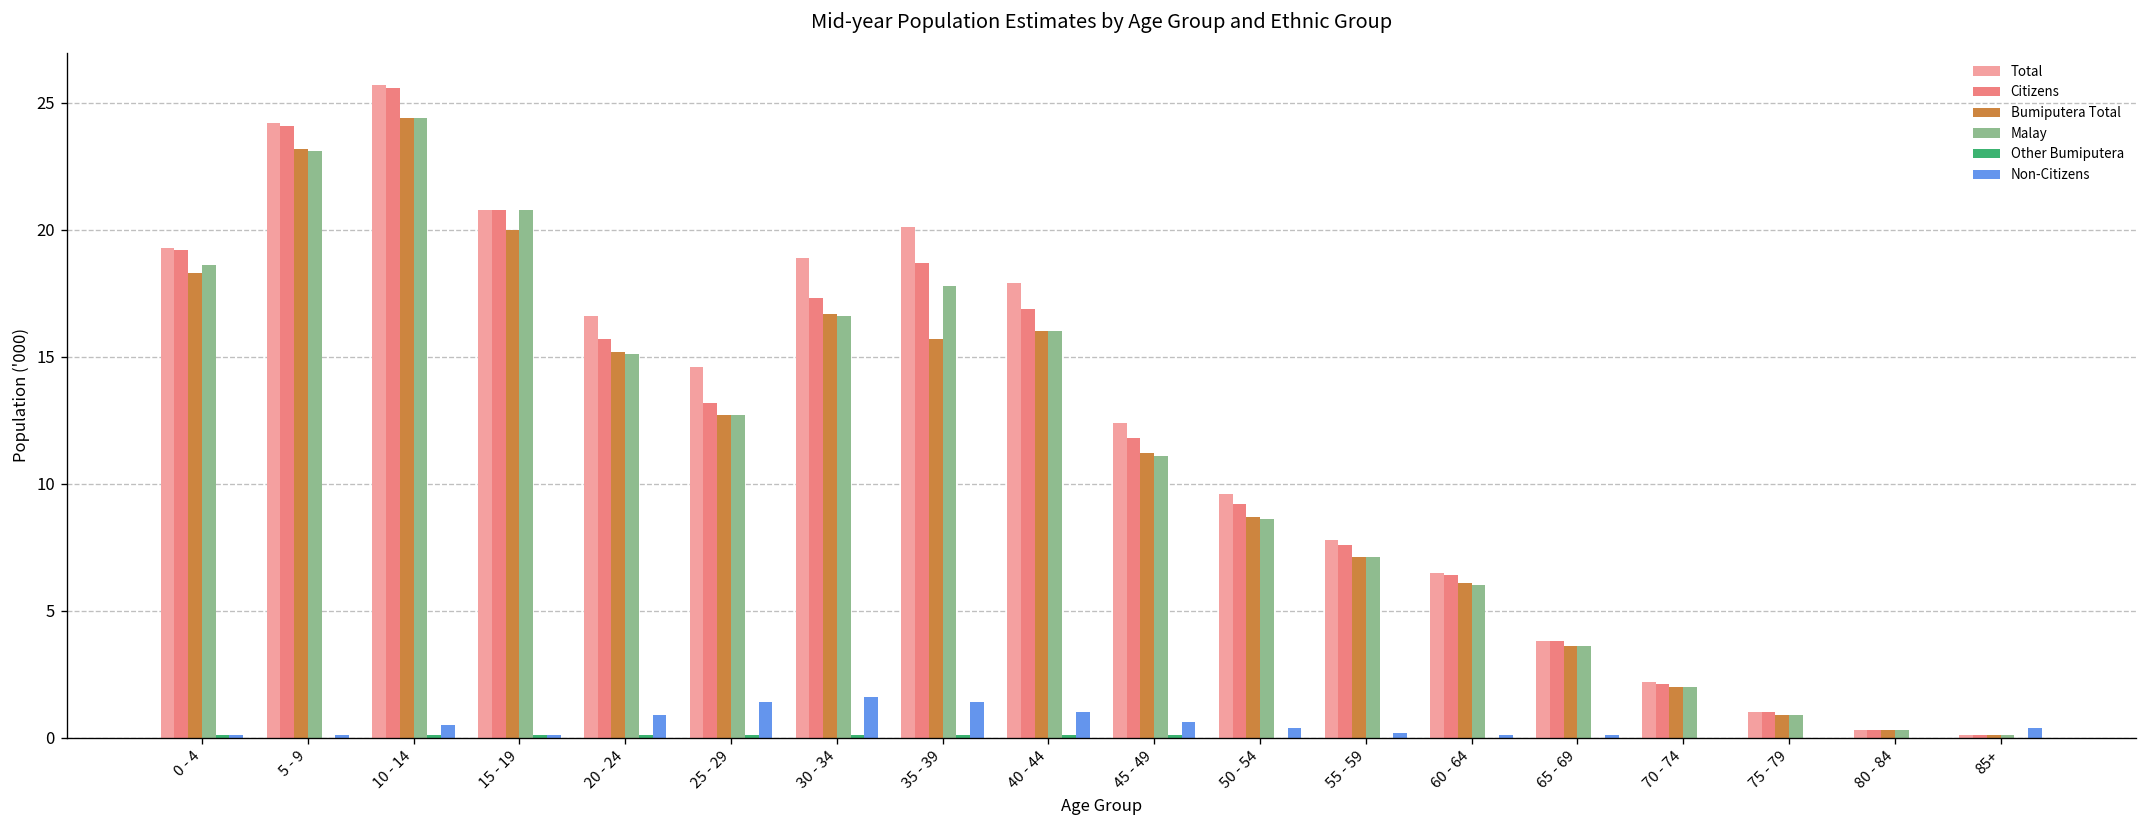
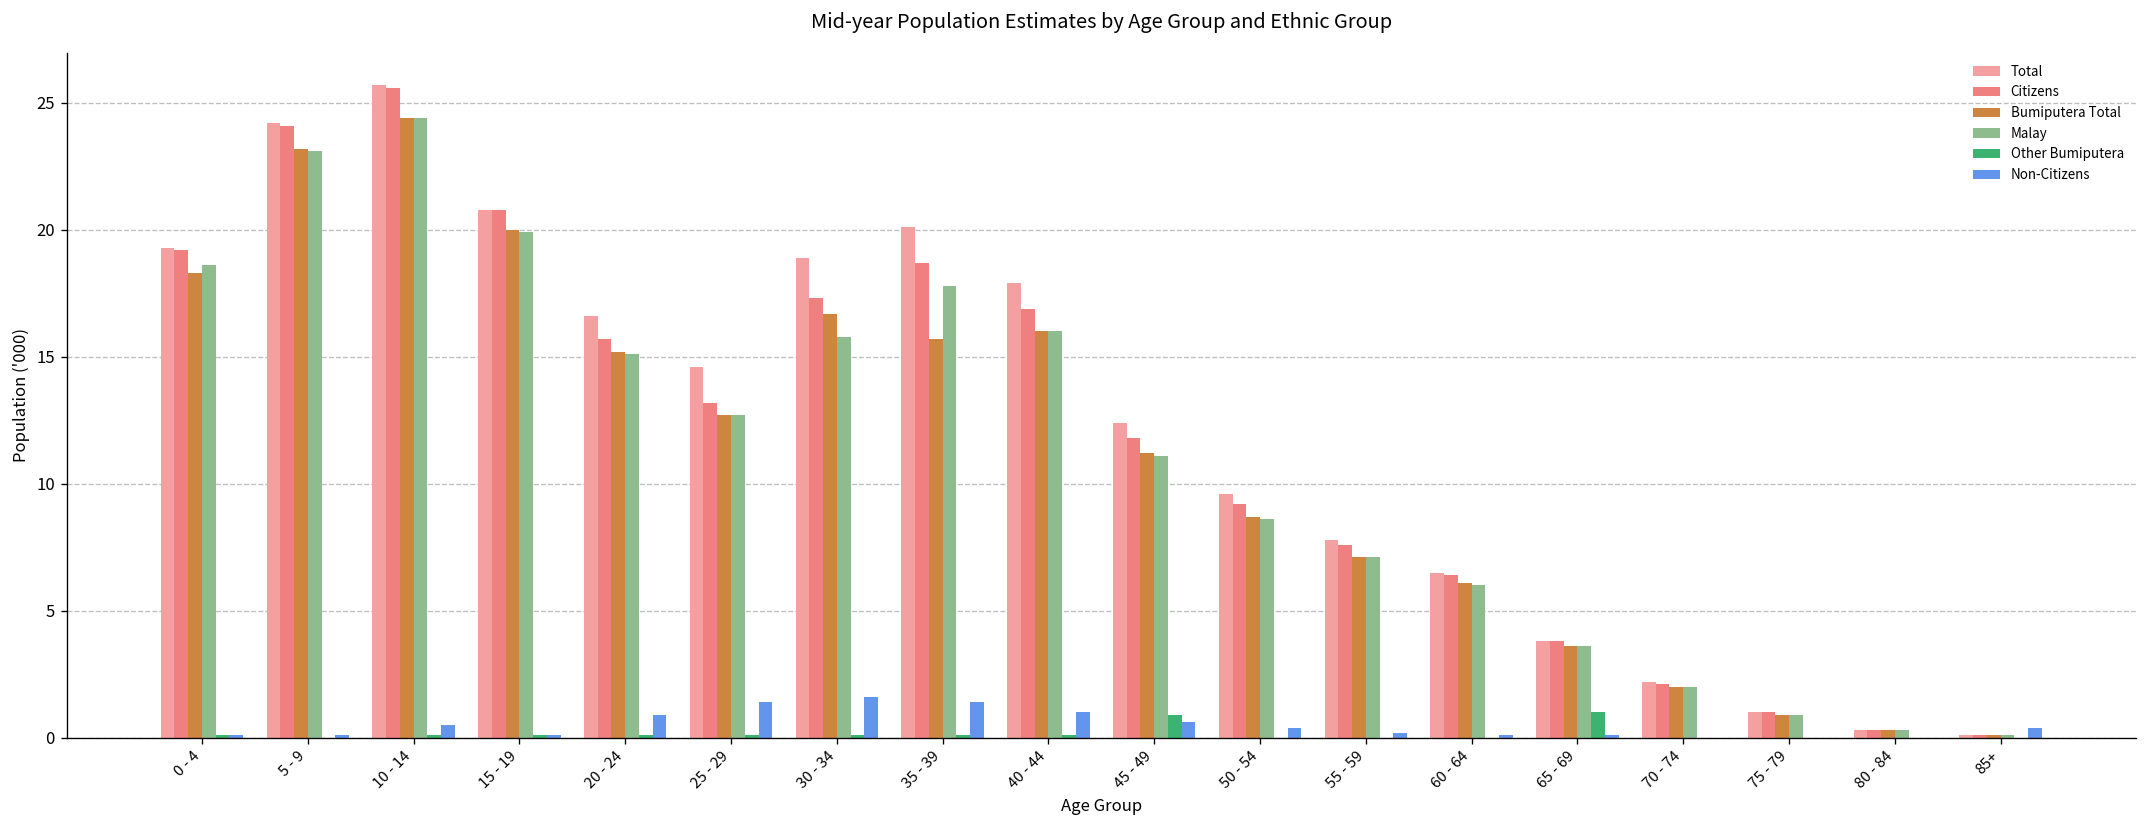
  {
    "Bumiputera Total": {
      "0 - 4": 18.3,
      "5 - 9": 23.2,
      "10 - 14": 24.4,
      "15 - 19": 20.0,
      "20 - 24": 15.2,
      "25 - 29": 12.7,
      "30 - 34": 16.7,
      "35 - 39": 15.7,
      "40 - 44": 16.0,
      "45 - 49": 11.2,
      "50 - 54": 8.7,
      "55 - 59": 7.1,
      "60 - 64": 6.1,
      "65 - 69": 3.6,
      "70 - 74": 2.0,
      "75 - 79": 0.9,
      "80 - 84": 0.3
    },
    "Malay": {
      "0 - 4": 18.6,
      "5 - 9": 23.1,
      "10 - 14": 24.4,
-     "15 - 19": 20.8,
+     "15 - 19": 19.9,
      "20 - 24": 15.1,
      "25 - 29": 12.7,
-     "30 - 34": 16.6,
+     "30 - 34": 15.8,
      "35 - 39": 17.8,
      "40 - 44": 16.0,
      "45 - 49": 11.1,
      "50 - 54": 8.6,
      "55 - 59": 7.1,
      "60 - 64": 6.0,
      "65 - 69": 3.6,
      "70 - 74": 2.0,
      "75 - 79": 0.9,
      "80 - 84": 0.3
    },
    "Other Bumiputera": {
      "5 - 9": 0.0,
-     "45 - 49": 0.1,
+     "45 - 49": 0.9,
      "50 - 54": 0.0,
      "55 - 59": 0.0,
      "60 - 64": 0.0,
-     "65 - 69": 0,
+     "65 - 69": 1,
      "70 - 74": 0.0,
      "75 - 79": 0.0,
      "80 - 84": 0.0,
      "85+": 0.0
    },
    "Non-Citizens": {
      "10 - 14": 0.5,
      "20 - 24": 0.9,
      "25 - 29": 1.4,
      "30 - 34": 1.6,
      "35 - 39": 1.4,
      "40 - 44": 1.0,
      "45 - 49": 0.6,
      "50 - 54": 0.4,
      "55 - 59": 0.2,
      "70 - 74": 0.0,
      "75 - 79": 0.0,
      "80 - 84": 0.0,
      "85+": 0.4
    }
  }
